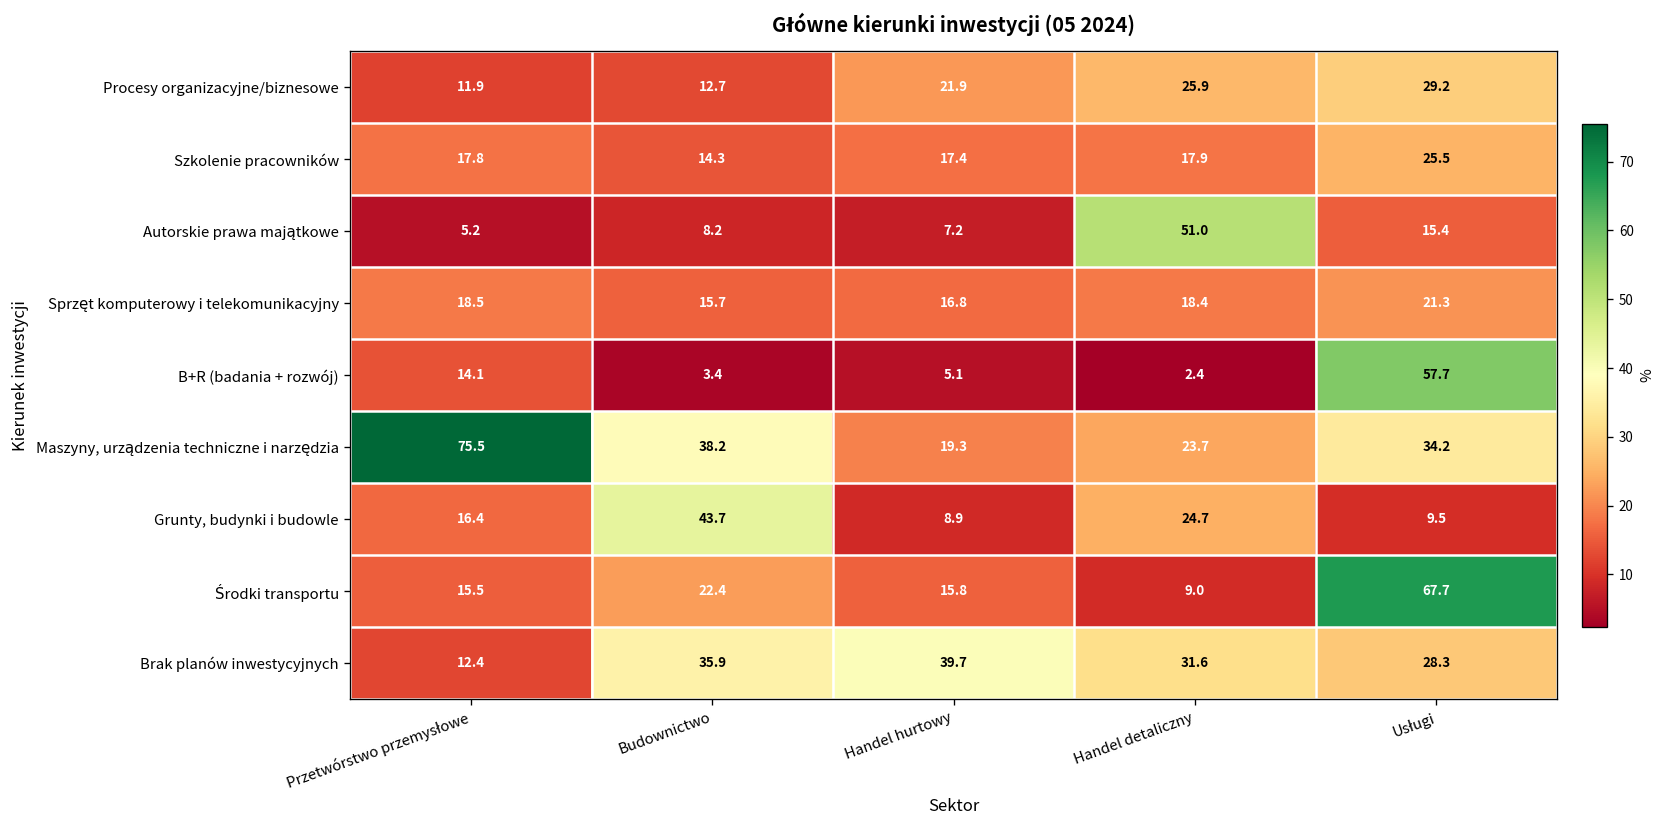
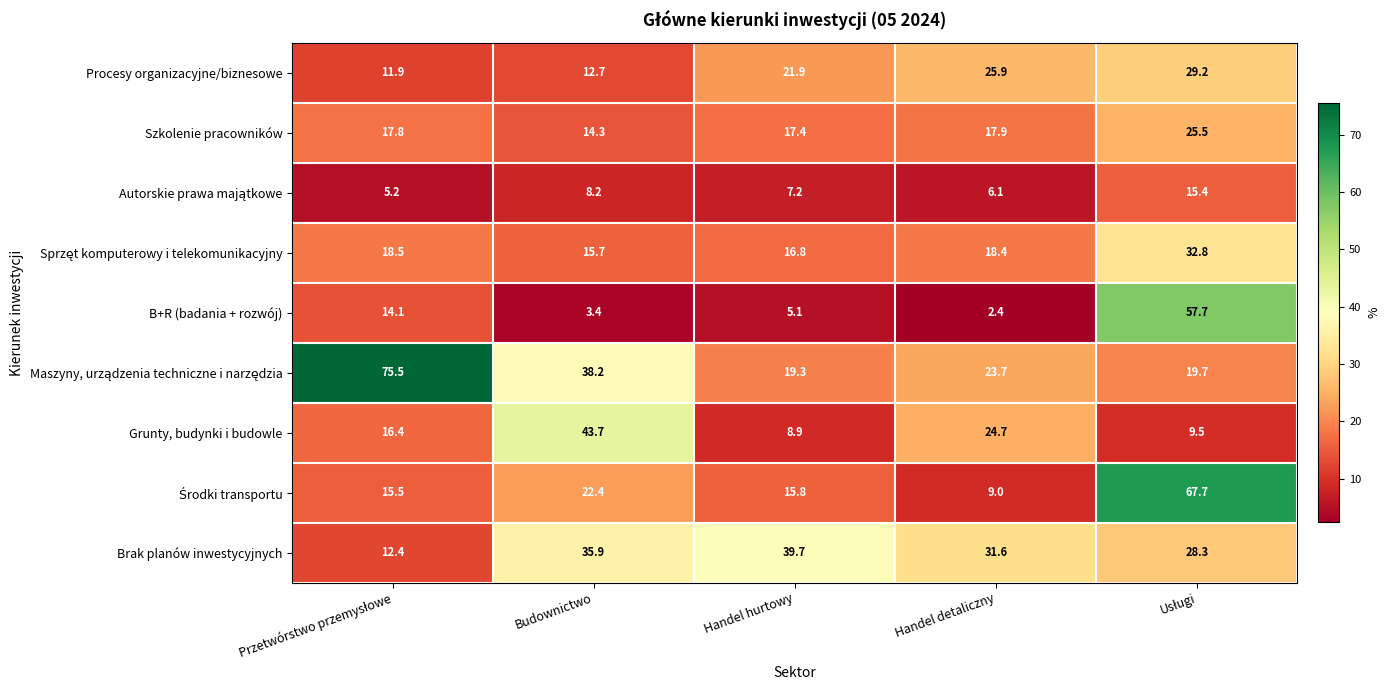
  {
    "Procesy organizacyjne/biznesowe": {
      "Przetwórstwo przemysłowe": 11.9,
      "Budownictwo": 12.7,
      "Handel hurtowy": 21.9,
      "Handel detaliczny": 25.9,
      "Usługi": 29.2
    },
    "Szkolenie pracowników": {
      "Przetwórstwo przemysłowe": 17.8,
      "Budownictwo": 14.3,
      "Handel hurtowy": 17.4,
      "Handel detaliczny": 17.9,
      "Usługi": 25.5
    },
    "Autorskie prawa majątkowe": {
      "Przetwórstwo przemysłowe": 5.2,
      "Budownictwo": 8.2,
      "Handel hurtowy": 7.2,
-     "Handel detaliczny": 51.0,
+     "Handel detaliczny": 6.1,
      "Usługi": 15.4
    },
    "Sprzęt komputerowy i telekomunikacyjny": {
      "Przetwórstwo przemysłowe": 18.5,
      "Budownictwo": 15.7,
      "Handel hurtowy": 16.8,
      "Handel detaliczny": 18.4,
-     "Usługi": 21.3
+     "Usługi": 32.8
    },
    "B+R (badania + rozwój)": {
      "Przetwórstwo przemysłowe": 14.1,
      "Budownictwo": 3.4,
      "Handel hurtowy": 5.1,
      "Handel detaliczny": 2.4,
      "Usługi": 57.7
    },
    "Maszyny, urządzenia techniczne i narzędzia": {
      "Przetwórstwo przemysłowe": 75.5,
      "Budownictwo": 38.2,
      "Handel hurtowy": 19.3,
      "Handel detaliczny": 23.7,
-     "Usługi": 34.2
+     "Usługi": 19.7
    },
    "Grunty, budynki i budowle": {
      "Przetwórstwo przemysłowe": 16.4,
      "Budownictwo": 43.7,
      "Handel hurtowy": 8.9,
      "Handel detaliczny": 24.7,
      "Usługi": 9.5
    },
    "Środki transportu": {
      "Przetwórstwo przemysłowe": 15.5,
      "Budownictwo": 22.4,
      "Handel hurtowy": 15.8,
      "Handel detaliczny": 9.0,
      "Usługi": 67.7
    },
    "Brak planów inwestycyjnych": {
      "Przetwórstwo przemysłowe": 12.4,
      "Budownictwo": 35.9,
      "Handel hurtowy": 39.7,
      "Handel detaliczny": 31.6,
      "Usługi": 28.3
    }
  }
